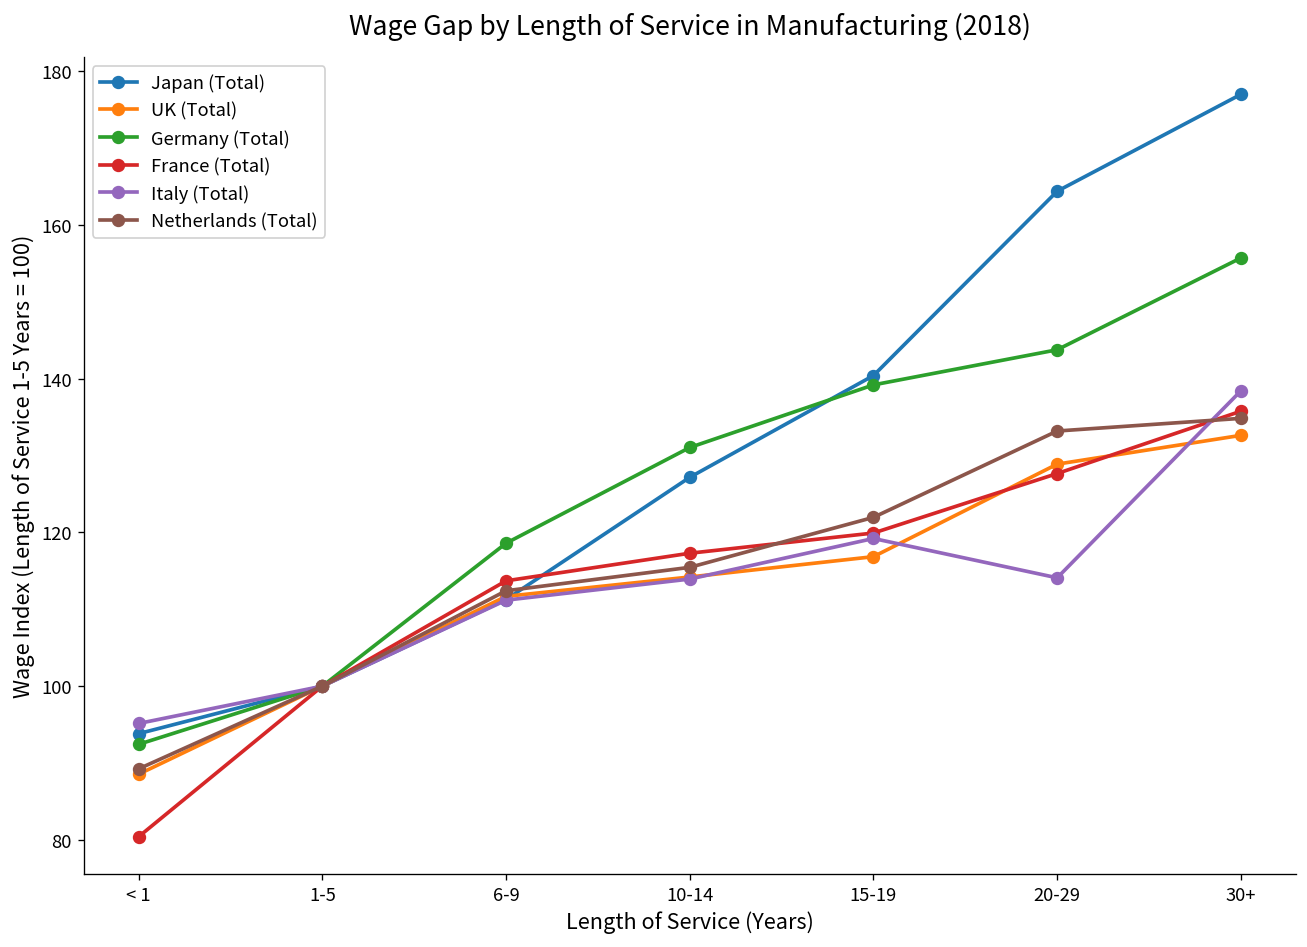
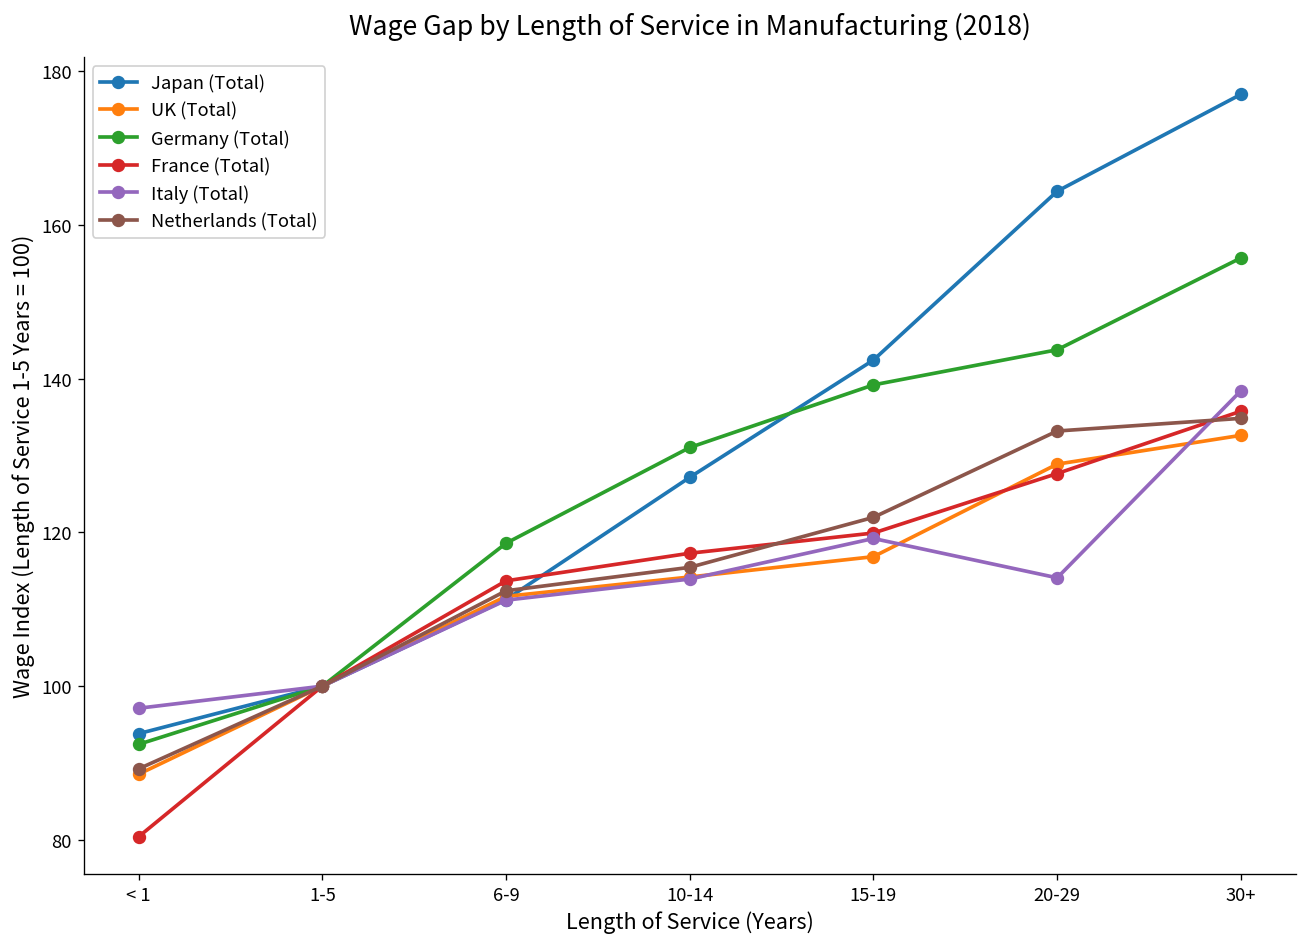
  {
    "Japan (Total)": {
      "< 1": 94,
      "10-14": 127,
-     "15-19": 140,
+     "15-19": 142,
      "20-29": 164,
      "30+": 177
    },
    "UK (Total)": {
      "< 1": 89,
      "6-9": 112,
      "15-19": 117,
      "20-29": 129,
      "30+": 133
    },
    "Germany (Total)": {
      "< 1": 92,
      "6-9": 119,
      "10-14": 131,
      "15-19": 139,
      "20-29": 144,
      "30+": 156
    },
    "France (Total)": {
      "< 1": 80,
      "6-9": 114,
      "10-14": 117,
      "15-19": 120,
      "20-29": 128,
      "30+": 136
    },
    "Italy (Total)": {
-     "< 1": 95,
+     "< 1": 97,
      "15-19": 119,
      "20-29": 114,
      "30+": 138
    },
    "Netherlands (Total)": {
      "< 1": 89,
      "6-9": 112,
      "10-14": 115,
      "15-19": 122,
      "20-29": 133,
      "30+": 135
    }
  }
